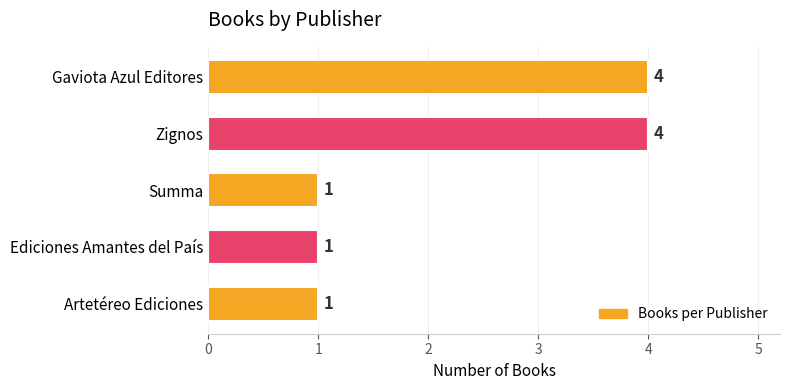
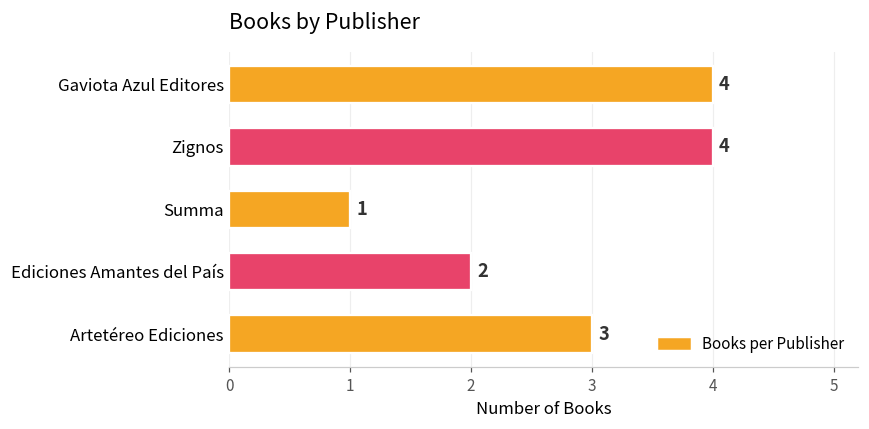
  {
    "Gaviota Azul Editores": 4,
    "Zignos": 4,
    "Summa": 1,
-   "Ediciones Amantes del País": 1,
-   "Artetéreo Ediciones": 1
+   "Ediciones Amantes del País": 2,
+   "Artetéreo Ediciones": 3
  }
